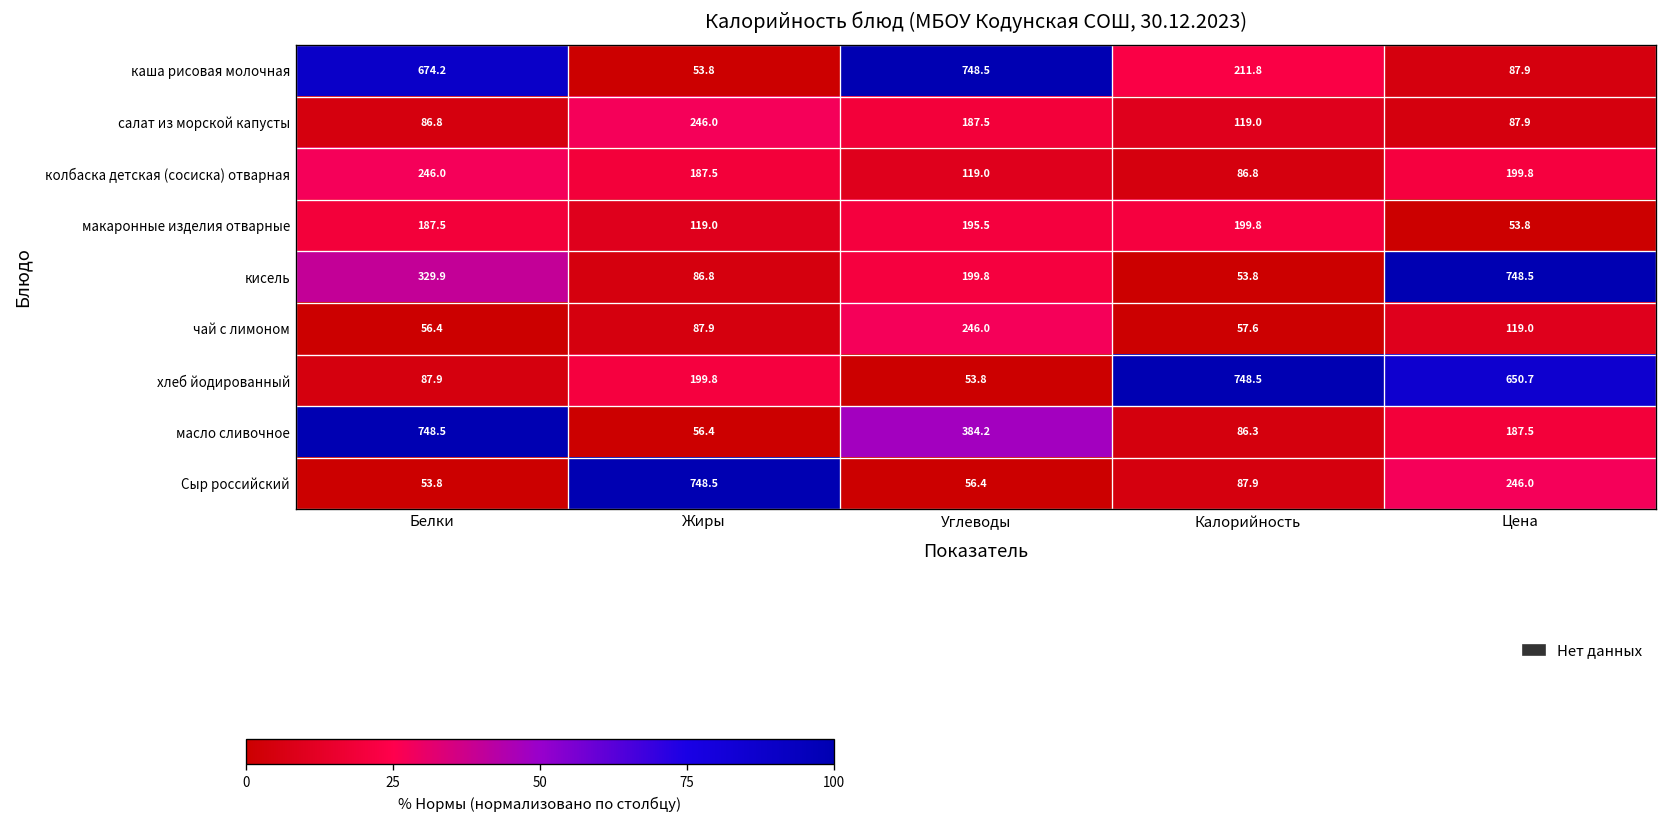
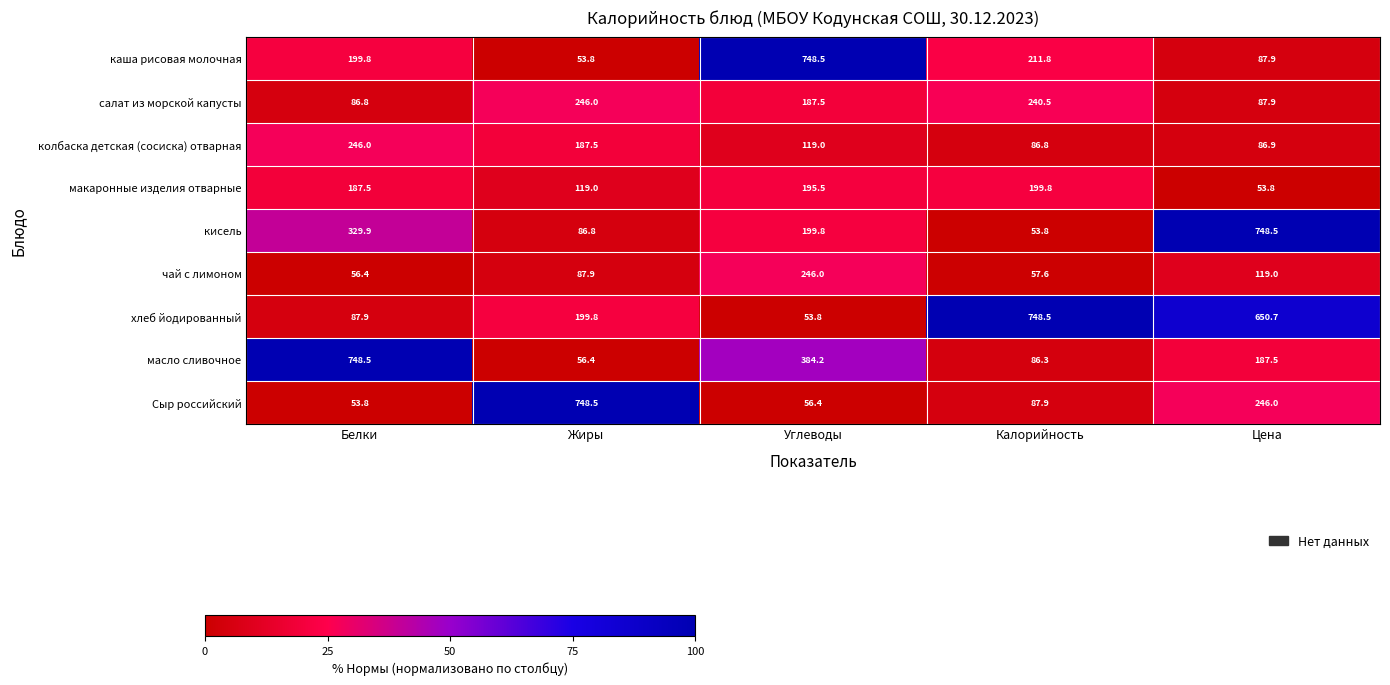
  {
    "каша рисовая молочная": {
-     "Белки": 674.2,
+     "Белки": 199.8,
      "Жиры": 53.8,
      "Углеводы": 748.5,
      "Калорийность": 211.8,
      "Цена": 87.9
    },
    "салат из морской капусты": {
      "Белки": 86.8,
      "Жиры": 246.0,
      "Углеводы": 187.5,
-     "Калорийность": 119.0,
+     "Калорийность": 240.5,
      "Цена": 87.9
    },
    "колбаска детская (сосиска) отварная": {
      "Белки": 246.0,
      "Жиры": 187.5,
      "Углеводы": 119.0,
      "Калорийность": 86.8,
-     "Цена": 199.8
+     "Цена": 86.9
    },
    "макаронные изделия отварные": {
      "Белки": 187.5,
      "Жиры": 119.0,
      "Углеводы": 195.5,
      "Калорийность": 199.8,
      "Цена": 53.8
    },
    "кисель": {
      "Белки": 329.9,
      "Жиры": 86.8,
      "Углеводы": 199.8,
      "Калорийность": 53.8,
      "Цена": 748.5
    },
    "чай с лимоном": {
      "Белки": 56.4,
      "Жиры": 87.9,
      "Углеводы": 246.0,
      "Калорийность": 57.6,
      "Цена": 119.0
    },
    "хлеб йодированный": {
      "Белки": 87.9,
      "Жиры": 199.8,
      "Углеводы": 53.8,
      "Калорийность": 748.5,
      "Цена": 650.7
    },
    "масло сливочное": {
      "Белки": 748.5,
      "Жиры": 56.4,
      "Углеводы": 384.2,
      "Калорийность": 86.3,
      "Цена": 187.5
    },
    "Сыр российский": {
      "Белки": 53.8,
      "Жиры": 748.5,
      "Углеводы": 56.4,
      "Калорийность": 87.9,
      "Цена": 246.0
    }
  }
